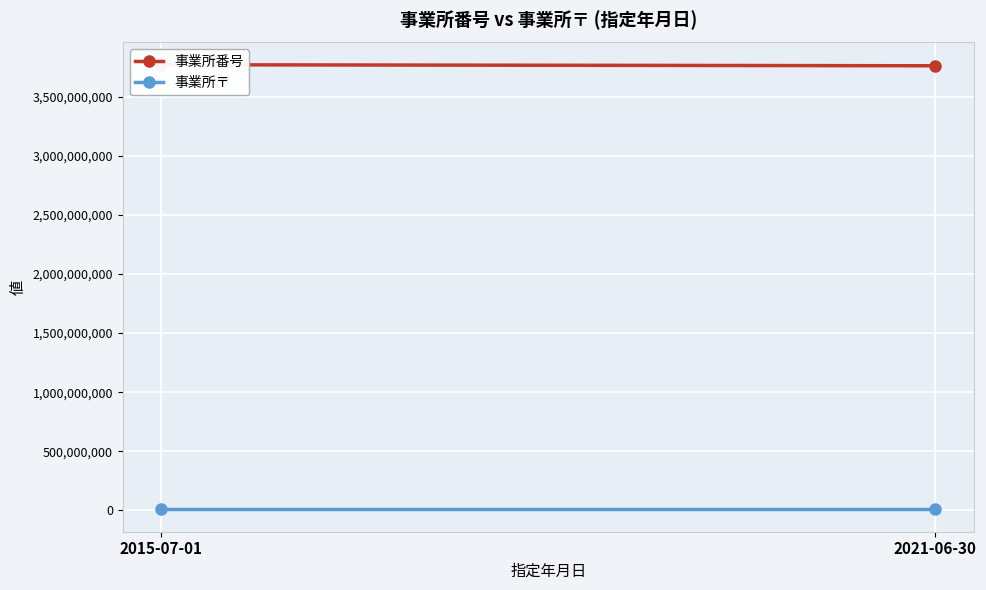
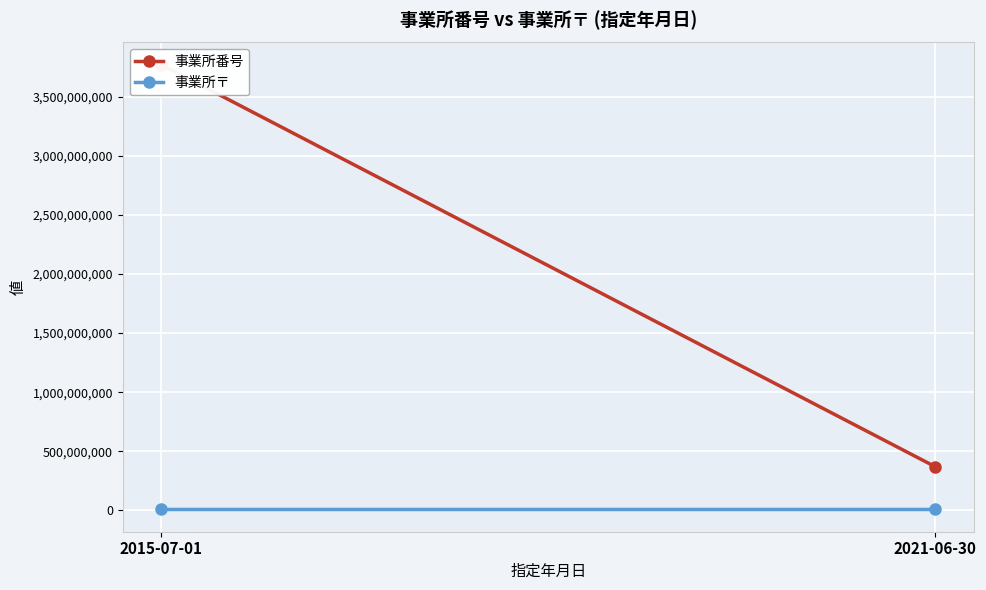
  {
    "事業所番号": {
-     "2021-06-30": "3,760,000,000"
+     "2021-06-30": "370,000,000"
    },
    "事業所〒": {
      "2015-07-01": "10,000,000",
      "2021-06-30": "10,000,000"
    }
  }
